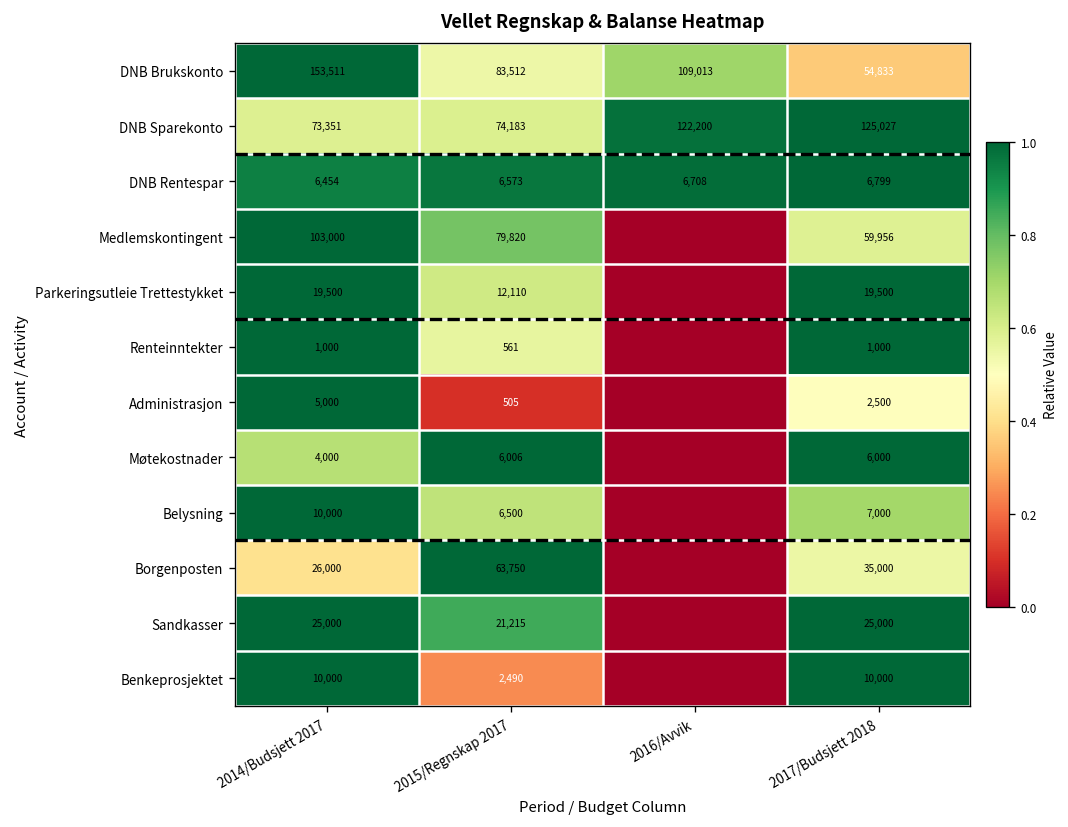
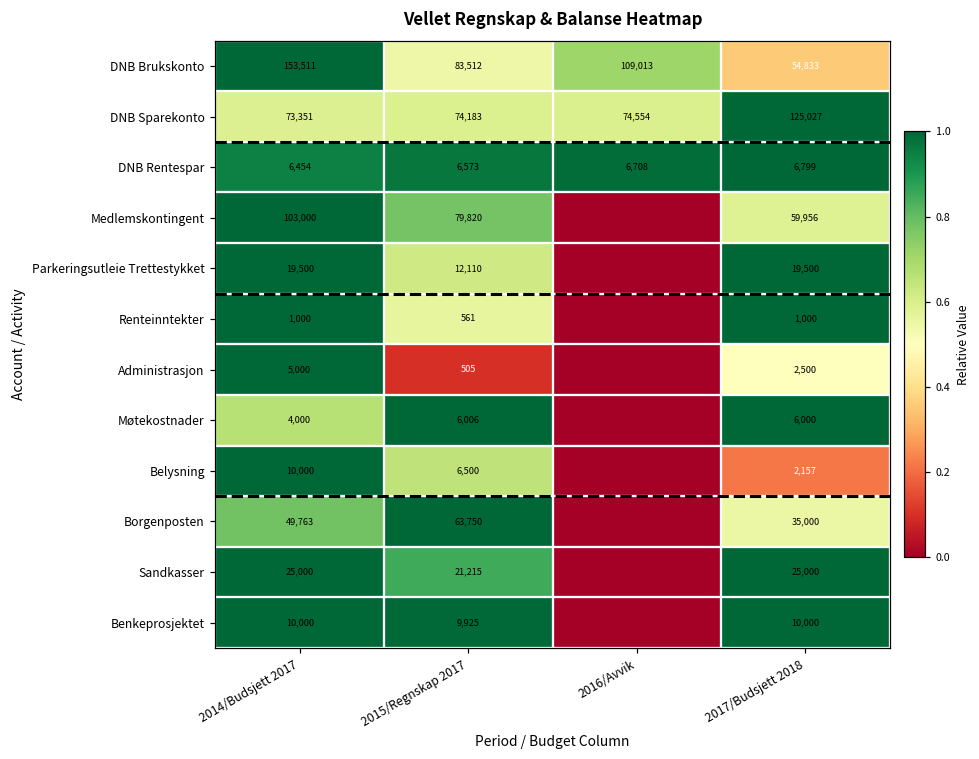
  {
    "DNB Brukskonto": {
      "2014/Budsjett 2017": "153,511",
      "2015/Regnskap 2017": "83,512",
      "2016/Avvik": "109,013",
      "2017/Budsjett 2018": "54,833"
    },
    "DNB Sparekonto": {
      "2014/Budsjett 2017": "73,351",
      "2015/Regnskap 2017": "74,183",
-     "2016/Avvik": "122,200",
+     "2016/Avvik": "74,554",
      "2017/Budsjett 2018": "125,027"
    },
    "DNB Rentespar": {
      "2014/Budsjett 2017": "6,454",
      "2015/Regnskap 2017": "6,573",
      "2016/Avvik": "6,708",
      "2017/Budsjett 2018": "6,799"
    },
    "Medlemskontingent": {
      "2014/Budsjett 2017": "103,000",
      "2015/Regnskap 2017": "79,820",
      "2017/Budsjett 2018": "59,956"
    },
    "Parkeringsutleie Trettestykket": {
      "2014/Budsjett 2017": "19,500",
      "2015/Regnskap 2017": "12,110",
      "2017/Budsjett 2018": "19,500"
    },
    "Renteinntekter": {
      "2014/Budsjett 2017": "1,000",
      "2015/Regnskap 2017": "561",
      "2017/Budsjett 2018": "1,000"
    },
    "Administrasjon": {
      "2014/Budsjett 2017": "5,000",
      "2015/Regnskap 2017": "505",
      "2017/Budsjett 2018": "2,500"
    },
    "Møtekostnader": {
      "2014/Budsjett 2017": "4,000",
      "2015/Regnskap 2017": "6,006",
      "2017/Budsjett 2018": "6,000"
    },
    "Belysning": {
      "2014/Budsjett 2017": "10,000",
      "2015/Regnskap 2017": "6,500",
-     "2017/Budsjett 2018": "7,000"
+     "2017/Budsjett 2018": "2,157"
    },
    "Borgenposten": {
-     "2014/Budsjett 2017": "26,000",
+     "2014/Budsjett 2017": "49,763",
      "2015/Regnskap 2017": "63,750",
      "2017/Budsjett 2018": "35,000"
    },
    "Sandkasser": {
      "2014/Budsjett 2017": "25,000",
      "2015/Regnskap 2017": "21,215",
      "2017/Budsjett 2018": "25,000"
    },
    "Benkeprosjektet": {
      "2014/Budsjett 2017": "10,000",
-     "2015/Regnskap 2017": "2,490",
+     "2015/Regnskap 2017": "9,925",
      "2017/Budsjett 2018": "10,000"
    }
  }
